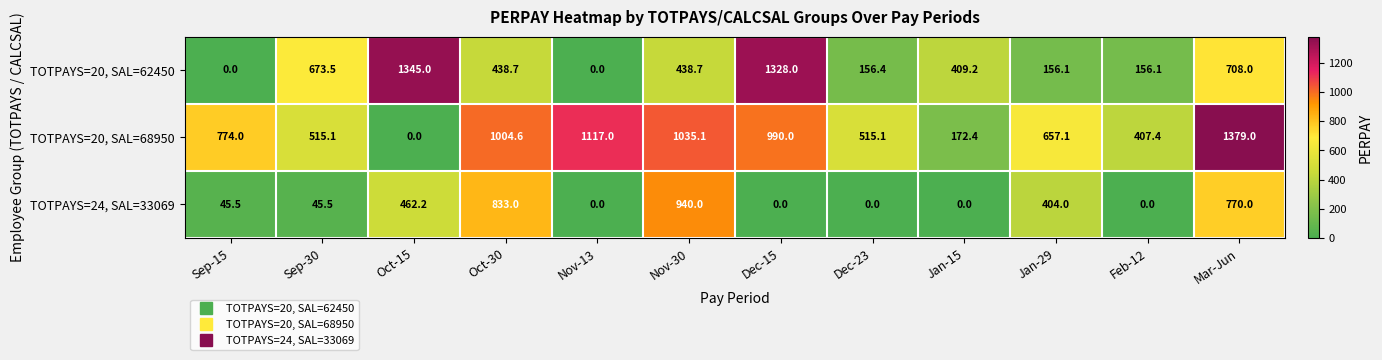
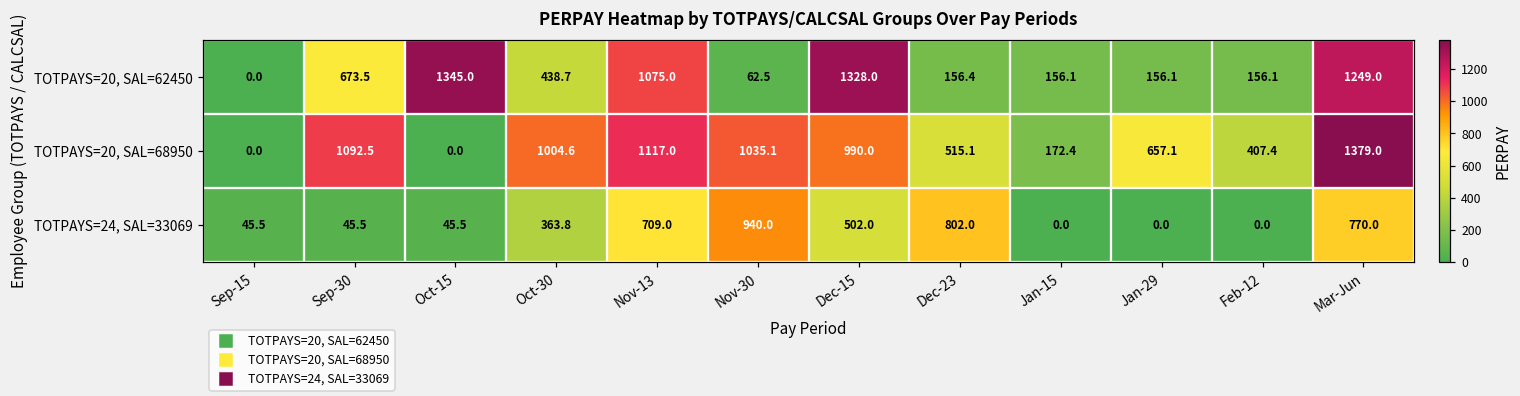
  {
    "TOTPAYS=20, SAL=62450": {
      "Sep-15": 0.0,
      "Sep-30": 673.5,
      "Oct-15": 1345.0,
      "Oct-30": 438.7,
-     "Nov-13": 0.0,
-     "Nov-30": 438.7,
+     "Nov-13": 1075.0,
+     "Nov-30": 62.5,
      "Dec-15": 1328.0,
      "Dec-23": 156.4,
-     "Jan-15": 409.2,
+     "Jan-15": 156.1,
      "Jan-29": 156.1,
      "Feb-12": 156.1,
-     "Mar-Jun": 708.0
+     "Mar-Jun": 1249.0
    },
    "TOTPAYS=20, SAL=68950": {
-     "Sep-15": 774.0,
-     "Sep-30": 515.1,
+     "Sep-15": 0.0,
+     "Sep-30": 1092.5,
      "Oct-15": 0.0,
      "Oct-30": 1004.6,
      "Nov-13": 1117.0,
      "Nov-30": 1035.1,
      "Dec-15": 990.0,
      "Dec-23": 515.1,
      "Jan-15": 172.4,
      "Jan-29": 657.1,
      "Feb-12": 407.4,
      "Mar-Jun": 1379.0
    },
    "TOTPAYS=24, SAL=33069": {
      "Sep-15": 45.5,
      "Sep-30": 45.5,
-     "Oct-15": 462.2,
-     "Oct-30": 833.0,
-     "Nov-13": 0.0,
+     "Oct-15": 45.5,
+     "Oct-30": 363.8,
+     "Nov-13": 709.0,
      "Nov-30": 940.0,
-     "Dec-15": 0.0,
-     "Dec-23": 0.0,
+     "Dec-15": 502.0,
+     "Dec-23": 802.0,
      "Jan-15": 0.0,
-     "Jan-29": 404.0,
+     "Jan-29": 0.0,
      "Feb-12": 0.0,
      "Mar-Jun": 770.0
    }
  }
